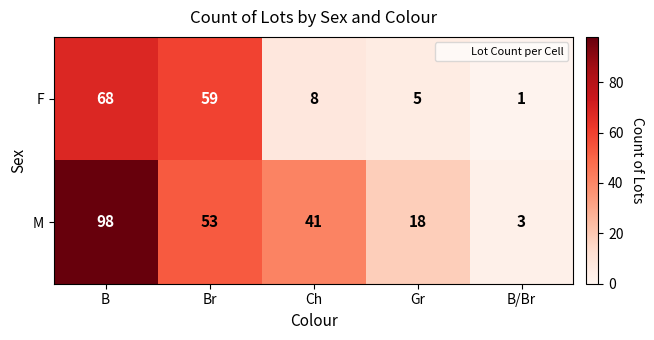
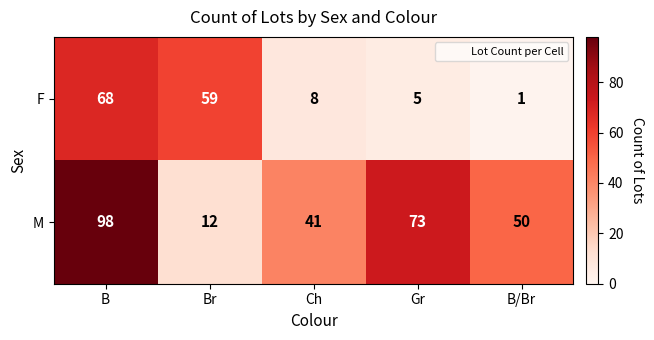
  {
    "F": {
      "B": 68,
      "Br": 59,
      "Ch": 8,
      "Gr": 5,
      "B/Br": 1
    },
    "M": {
      "B": 98,
-     "Br": 53,
+     "Br": 12,
      "Ch": 41,
-     "Gr": 18,
-     "B/Br": 3
+     "Gr": 73,
+     "B/Br": 50
    }
  }
